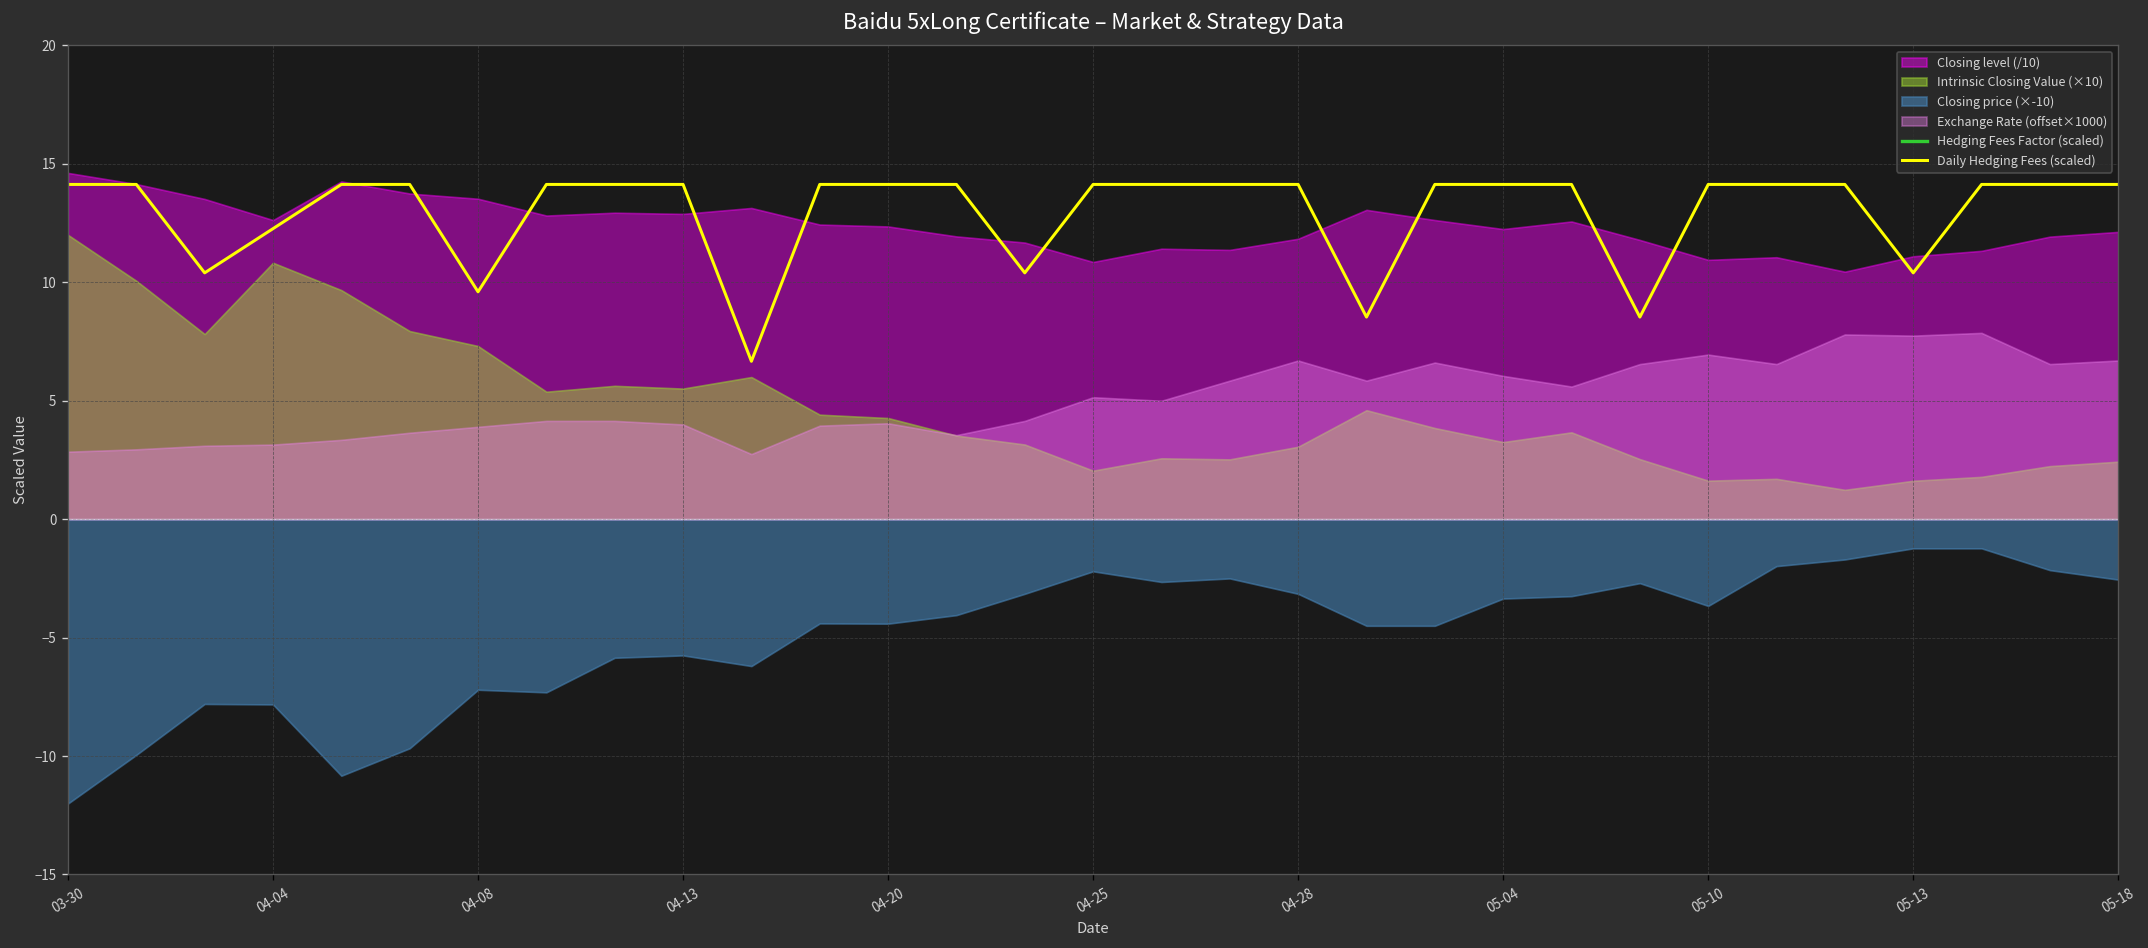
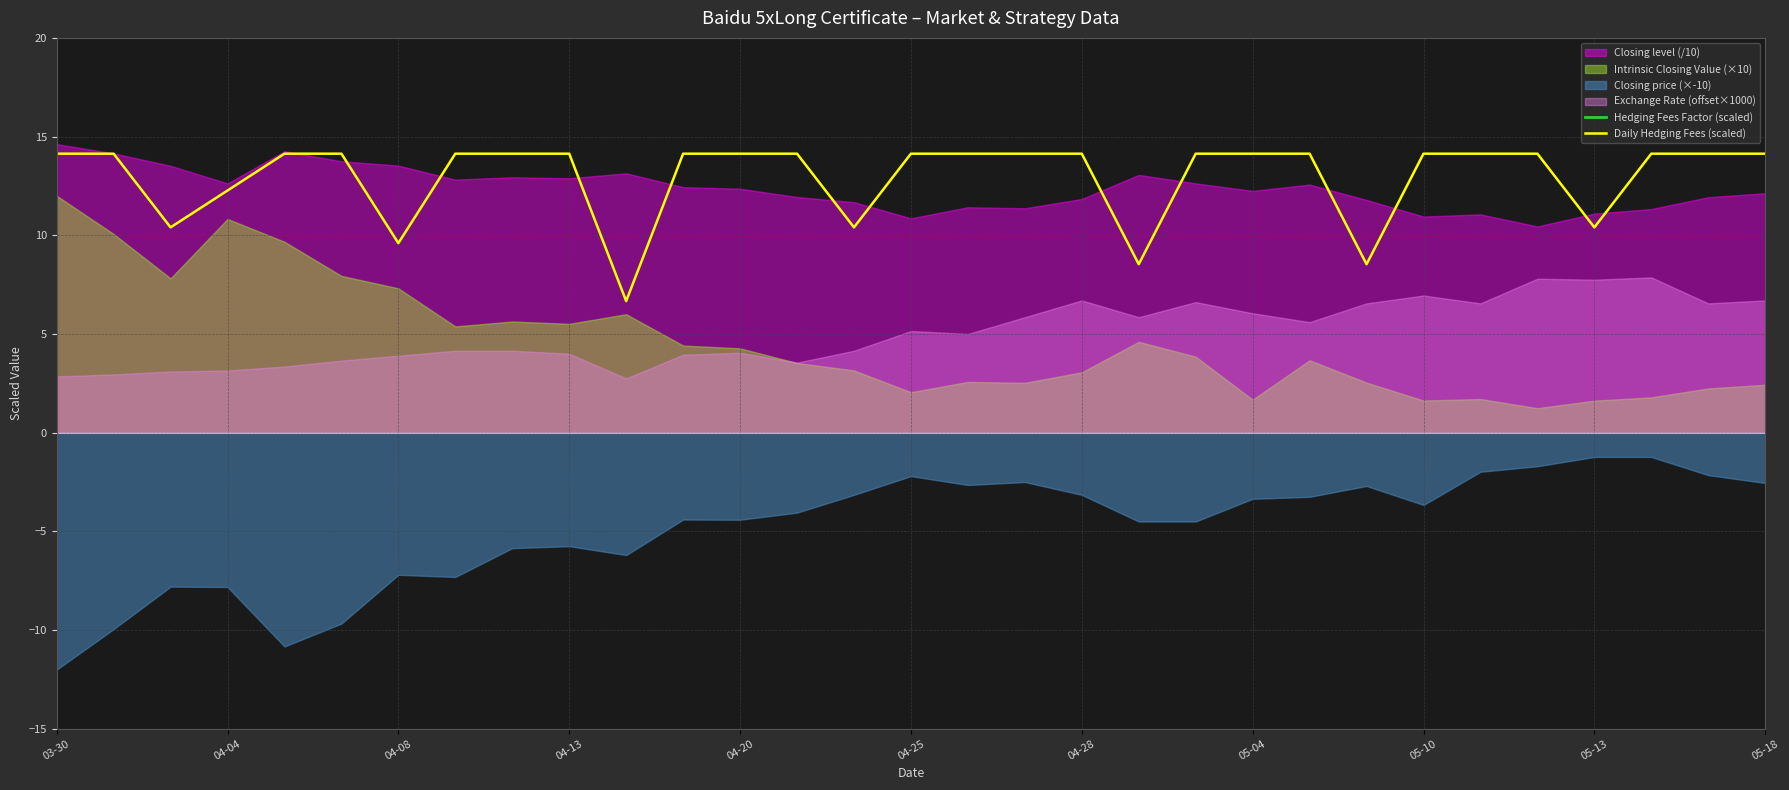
  {
    "Closing level (/10)": {
      "03-30": 14.6,
      "04-04": 12.6,
      "04-08": 13.5,
      "04-13": 12.9,
      "04-20": 12.4,
      "04-25": 10.9,
      "04-28": 11.8,
      "05-04": 12.3,
      "05-10": 11.0,
      "05-13": 11.1,
      "05-18": 12.1
    },
    "Daily Hedging Fees (scaled)": {
      "03-30": 14.1,
      "04-04": 12.3,
      "04-08": 9.6,
      "04-13": 14.1,
      "04-20": 14.1,
      "04-25": 14.1,
      "04-28": 14.1,
      "05-04": 14.1,
      "05-10": 14.1,
      "05-13": 10.4,
      "05-18": 14.1
    },
    "Intrinsic Closing Value (×10)": {
      "03-30": 12.0,
      "04-04": 10.8,
      "04-08": 7.3,
      "04-13": 5.5,
      "04-20": 4.3,
      "04-25": 2.0,
      "04-28": 3.1,
-     "05-04": 3.3,
+     "05-04": 1.7,
      "05-10": 1.6,
      "05-13": 1.6,
      "05-18": 2.4
    },
    "Exchange Rate (offset×1000)": {
      "03-30": 2.8,
      "04-04": 3.1,
      "04-08": 3.9,
      "04-13": 4.0,
      "04-20": 4.0,
      "04-25": 5.1,
      "04-28": 6.7,
      "05-04": 6.1,
      "05-10": 6.9,
      "05-13": 7.7,
      "05-18": 6.7
    }
  }
